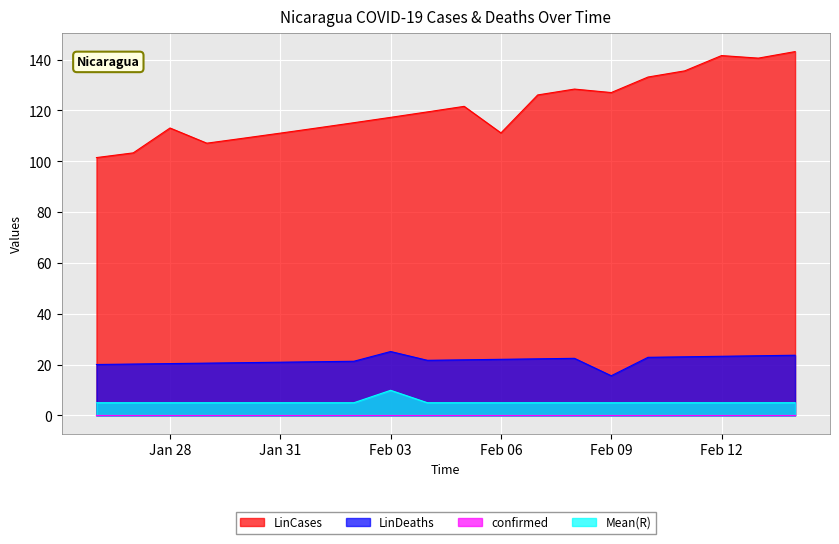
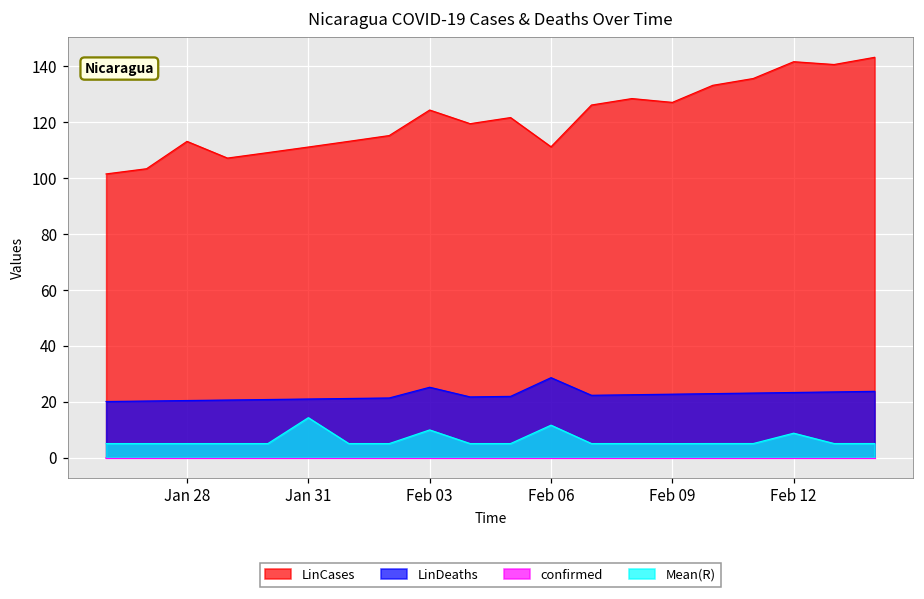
  {
    "LinCases": {
      "Jan 28": 113,
      "Jan 31": 111,
-     "Feb 03": 117,
+     "Feb 03": 124,
      "Feb 06": 111,
      "Feb 09": 127,
      "Feb 12": 142
    },
    "LinDeaths": {
      "Jan 28": 20,
      "Jan 31": 21,
      "Feb 03": 25,
-     "Feb 06": 22,
-     "Feb 09": 16,
+     "Feb 06": 29,
+     "Feb 09": 23,
      "Feb 12": 23
    },
    "confirmed": {
      "Jan 28": 0,
      "Jan 31": 0,
      "Feb 03": 0,
      "Feb 06": 0,
      "Feb 09": 0,
      "Feb 12": 0
    },
    "Mean(R)": {
      "Jan 28": 5,
-     "Jan 31": 5,
+     "Jan 31": 14,
      "Feb 03": 10,
-     "Feb 06": 5,
+     "Feb 06": 12,
      "Feb 09": 5,
-     "Feb 12": 5
+     "Feb 12": 9
    }
  }
